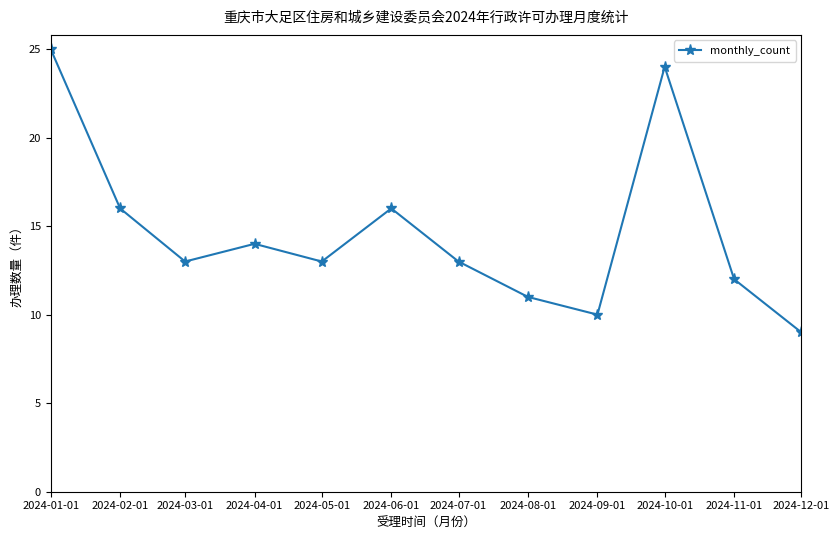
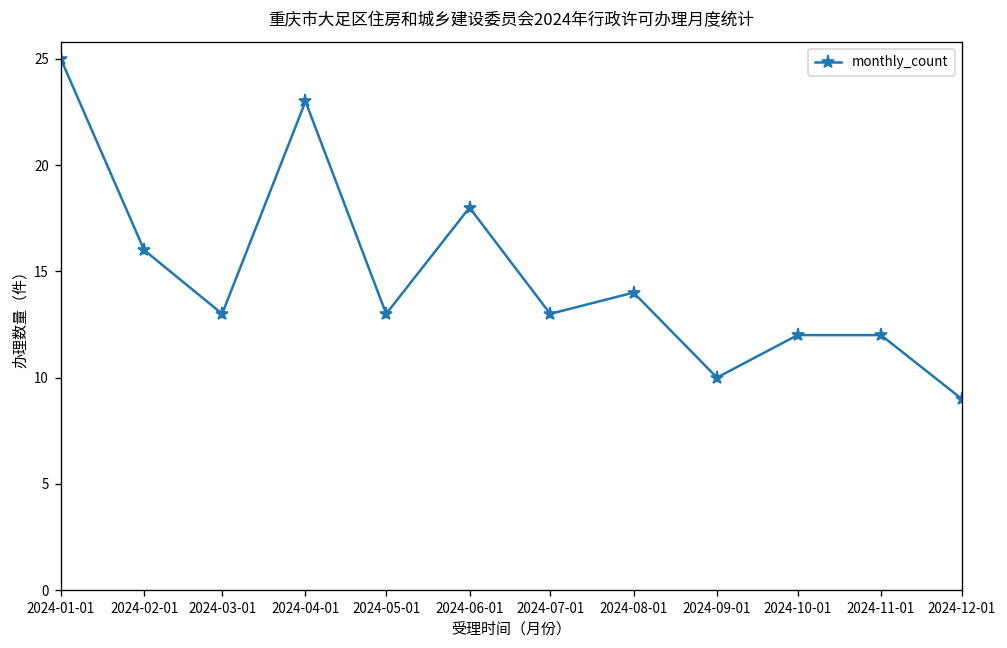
  {
    "2024-01-01": 25,
    "2024-02-01": 16,
    "2024-03-01": 13,
-   "2024-04-01": 14,
+   "2024-04-01": 23,
    "2024-05-01": 13,
-   "2024-06-01": 16,
+   "2024-06-01": 18,
    "2024-07-01": 13,
-   "2024-08-01": 11,
+   "2024-08-01": 14,
    "2024-09-01": 10,
-   "2024-10-01": 24,
+   "2024-10-01": 12,
    "2024-11-01": 12,
    "2024-12-01": 9
  }
